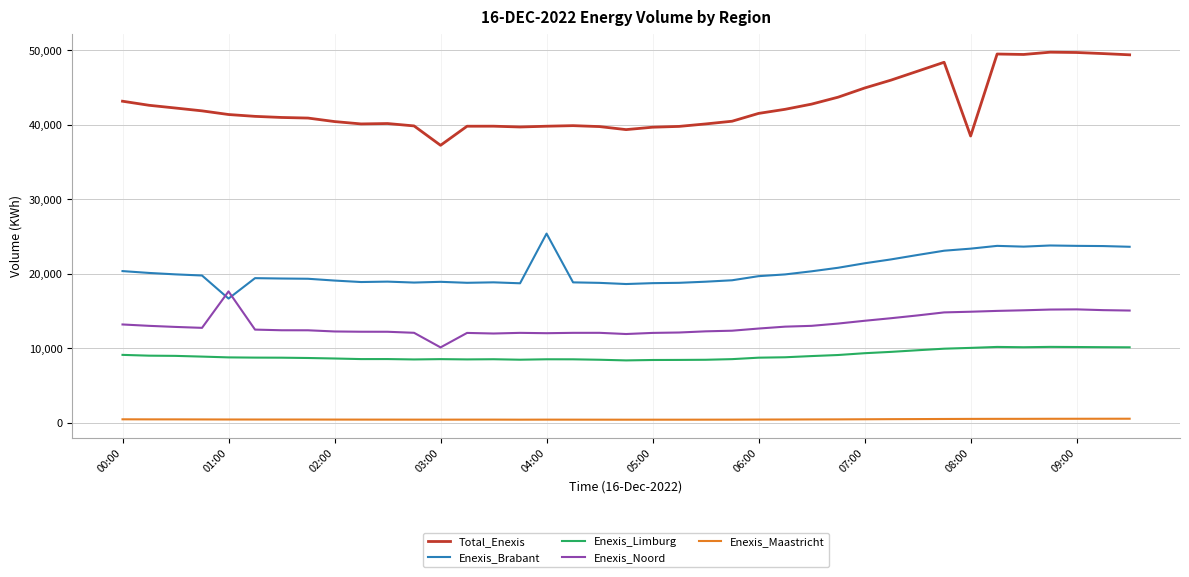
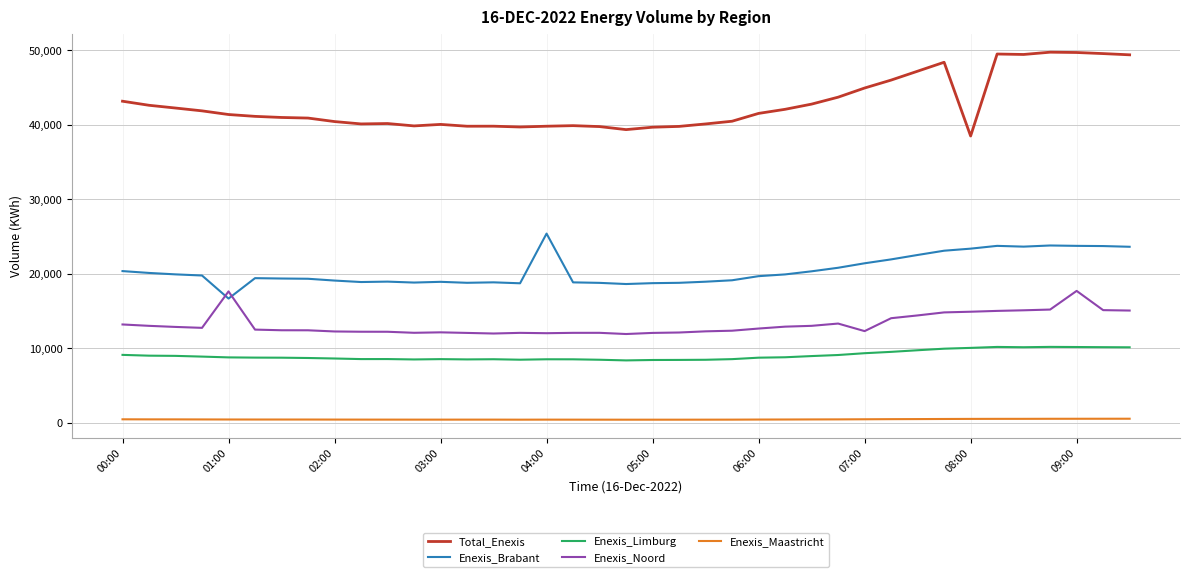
  {
    "Total_Enexis": {
      "00:00": "43,000",
      "01:00": "41,000",
      "02:00": "40,000",
-     "03:00": "37,000",
+     "03:00": "40,000",
      "04:00": "40,000",
      "05:00": "40,000",
      "06:00": "42,000",
      "07:00": "45,000",
      "08:00": "38,000",
      "09:00": "50,000"
    },
    "Enexis_Brabant": {
      "00:00": "20,000",
      "01:00": "17,000",
      "02:00": "19,000",
      "03:00": "19,000",
      "04:00": "25,000",
      "05:00": "19,000",
      "06:00": "20,000",
      "07:00": "21,000",
      "08:00": "23,000",
      "09:00": "24,000"
    },
    "Enexis_Limburg": {
      "00:00": "9,000",
      "01:00": "9,000",
      "02:00": "9,000",
      "03:00": "9,000",
      "04:00": "9,000",
      "05:00": "8,000",
      "06:00": "9,000",
      "07:00": "9,000",
      "08:00": "10,000",
      "09:00": "10,000"
    },
    "Enexis_Noord": {
      "00:00": "13,000",
      "01:00": "18,000",
      "02:00": "12,000",
-     "03:00": "10,000",
+     "03:00": "12,000",
      "04:00": "12,000",
      "05:00": "12,000",
      "06:00": "13,000",
-     "07:00": "14,000",
+     "07:00": "12,000",
      "08:00": "15,000",
-     "09:00": "15,000"
+     "09:00": "18,000"
    },
    "Enexis_Maastricht": {
      "00:00": "0",
      "01:00": "0",
      "02:00": "0",
      "03:00": "0",
      "04:00": "0",
      "05:00": "0",
      "06:00": "0",
      "07:00": "0",
      "08:00": "1,000",
      "09:00": "1,000"
    }
  }
